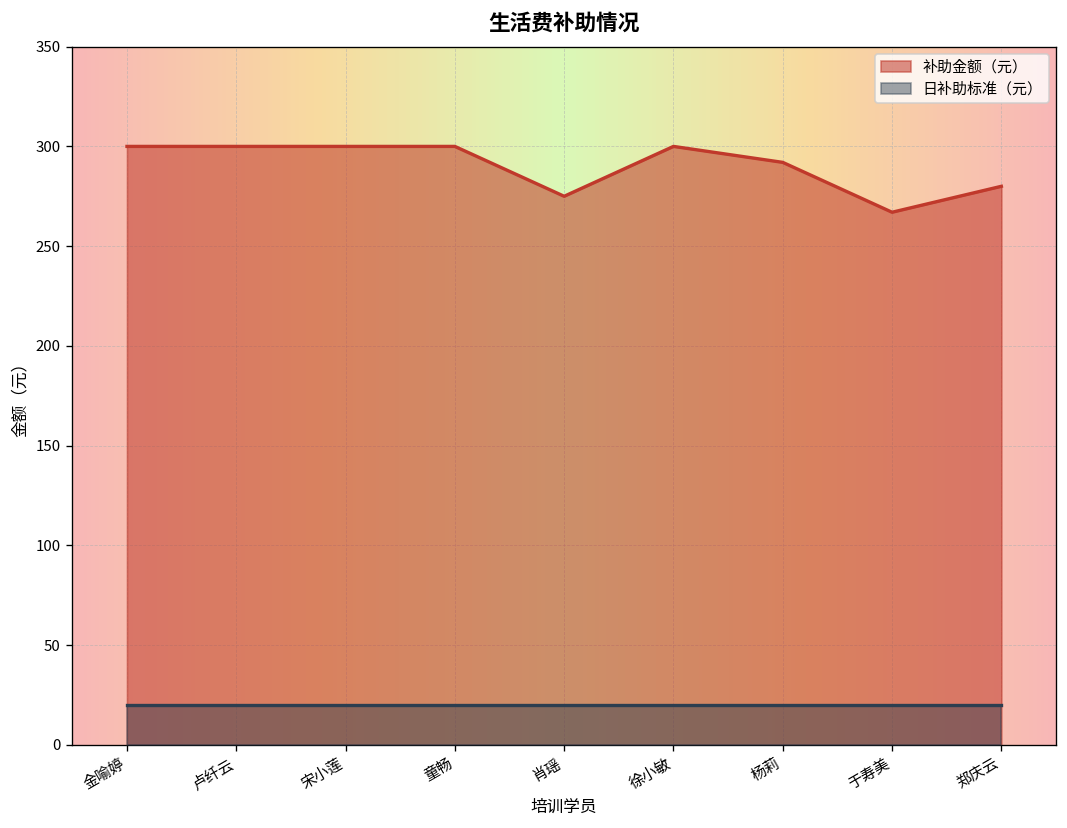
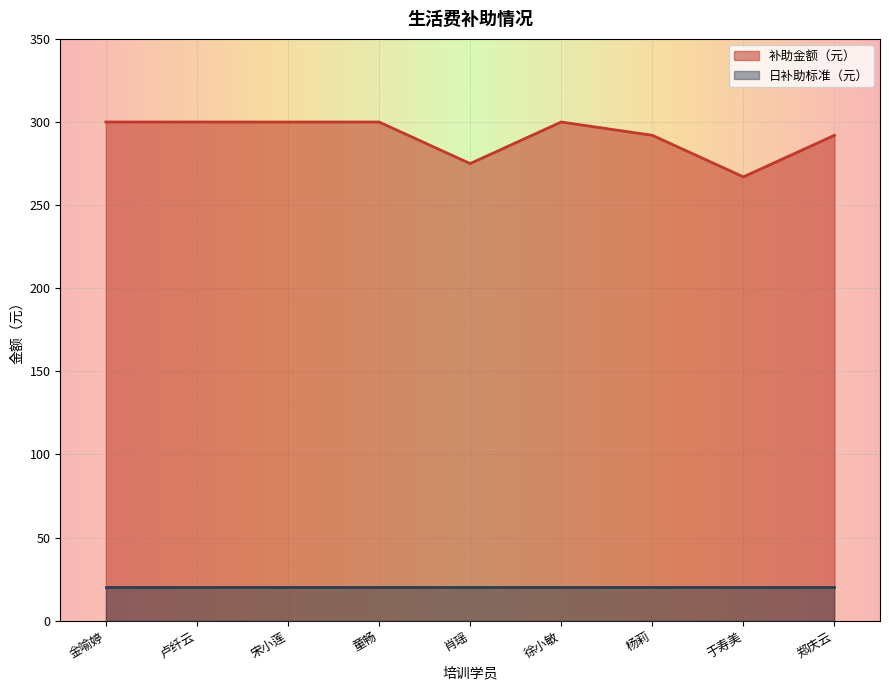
  {
    "补助金额（元）": {
      "金喻婷": 300,
      "卢纤云": 300,
      "宋小莲": 300,
      "童畅": 300,
      "肖瑶": 275,
      "徐小敏": 300,
      "杨莉": 292,
      "于寿美": 267,
-     "郑庆云": 280
+     "郑庆云": 292
    },
    "日补助标准（元）": {
      "金喻婷": 20,
      "卢纤云": 20,
      "宋小莲": 20,
      "童畅": 20,
      "肖瑶": 20,
      "徐小敏": 20,
      "杨莉": 20,
      "于寿美": 20,
      "郑庆云": 20
    }
  }
